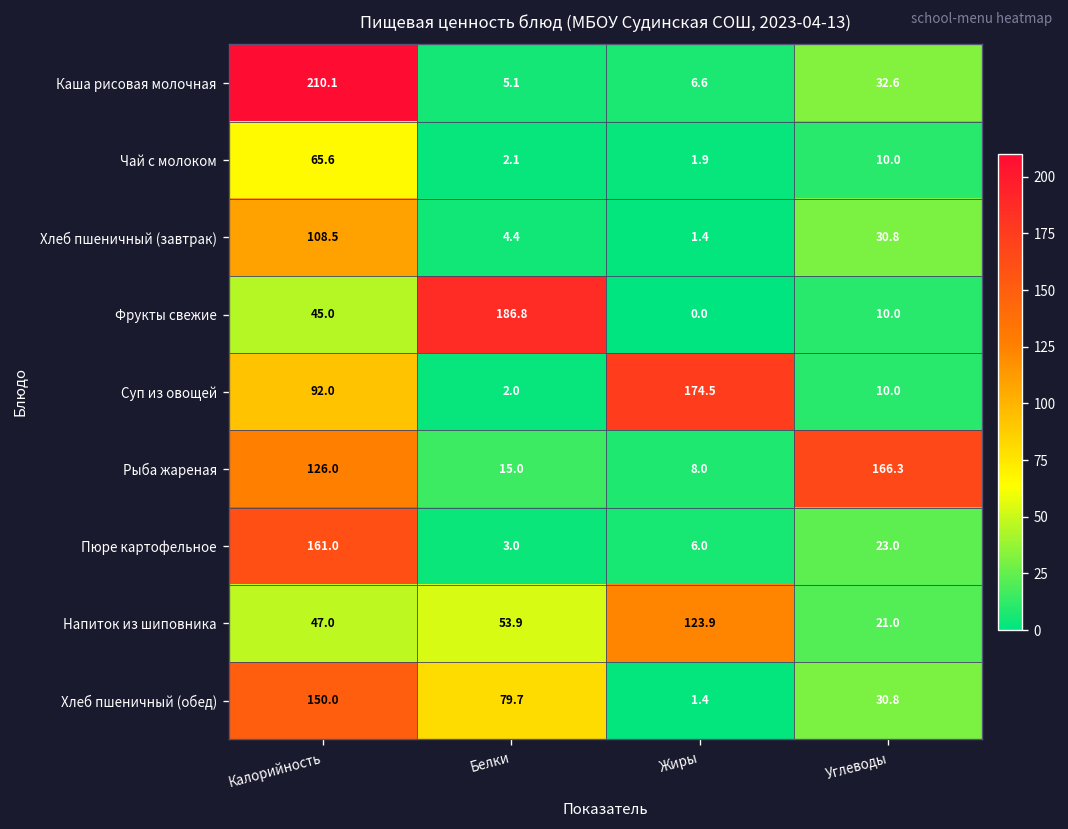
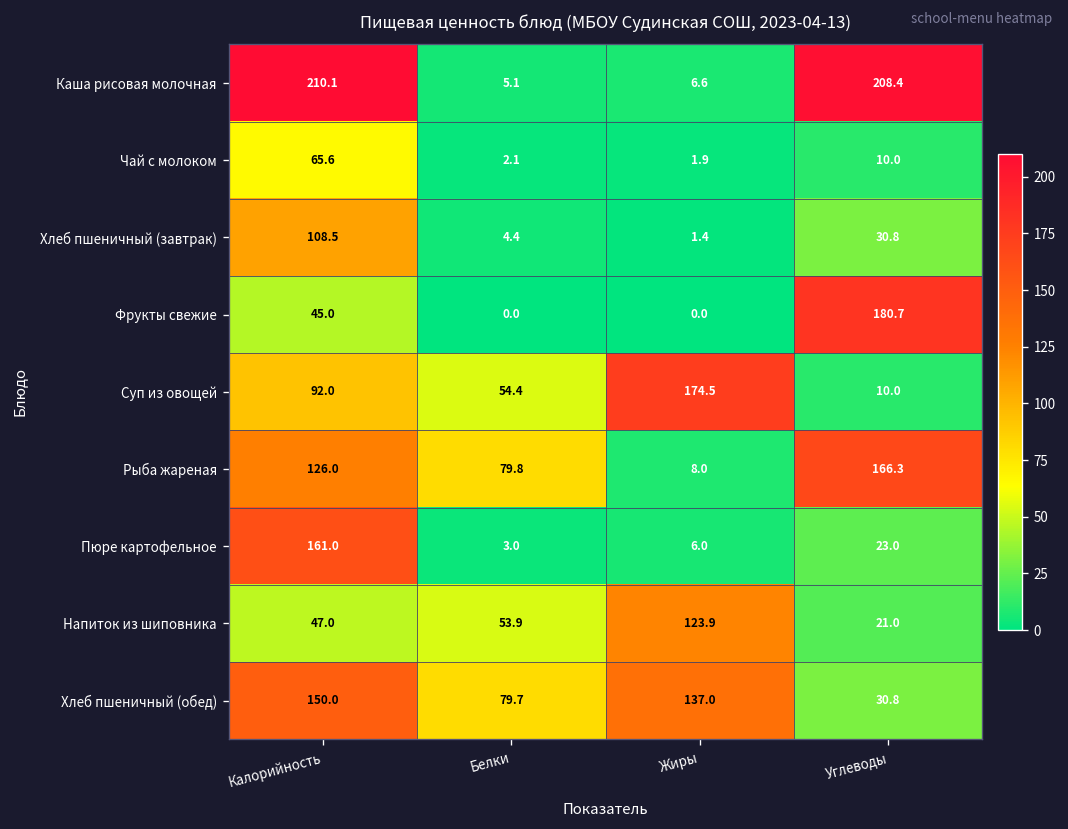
  {
    "Каша рисовая молочная": {
      "Калорийность": 210.1,
      "Белки": 5.1,
      "Жиры": 6.6,
-     "Углеводы": 32.6
+     "Углеводы": 208.4
    },
    "Чай с молоком": {
      "Калорийность": 65.6,
      "Белки": 2.1,
      "Жиры": 1.9,
      "Углеводы": 10.0
    },
    "Хлеб пшеничный (завтрак)": {
      "Калорийность": 108.5,
      "Белки": 4.4,
      "Жиры": 1.4,
      "Углеводы": 30.8
    },
    "Фрукты свежие": {
      "Калорийность": 45.0,
-     "Белки": 186.8,
+     "Белки": 0.0,
      "Жиры": 0.0,
-     "Углеводы": 10.0
+     "Углеводы": 180.7
    },
    "Суп из овощей": {
      "Калорийность": 92.0,
-     "Белки": 2.0,
+     "Белки": 54.4,
      "Жиры": 174.5,
      "Углеводы": 10.0
    },
    "Рыба жареная": {
      "Калорийность": 126.0,
-     "Белки": 15.0,
+     "Белки": 79.8,
      "Жиры": 8.0,
      "Углеводы": 166.3
    },
    "Пюре картофельное": {
      "Калорийность": 161.0,
      "Белки": 3.0,
      "Жиры": 6.0,
      "Углеводы": 23.0
    },
    "Напиток из шиповника": {
      "Калорийность": 47.0,
      "Белки": 53.9,
      "Жиры": 123.9,
      "Углеводы": 21.0
    },
    "Хлеб пшеничный (обед)": {
      "Калорийность": 150.0,
      "Белки": 79.7,
-     "Жиры": 1.4,
+     "Жиры": 137.0,
      "Углеводы": 30.8
    }
  }
